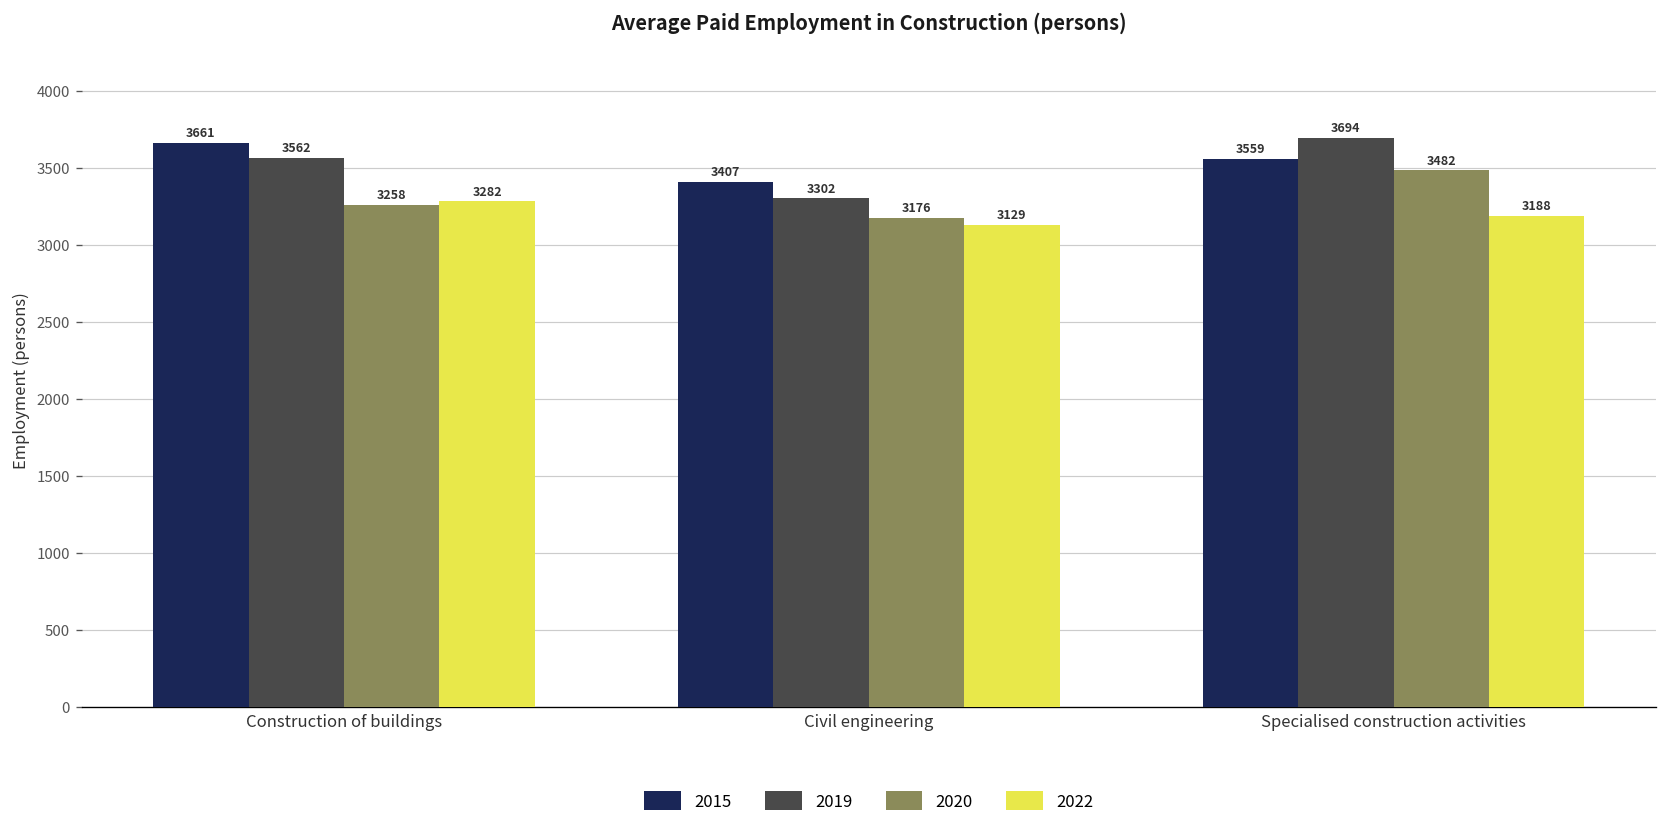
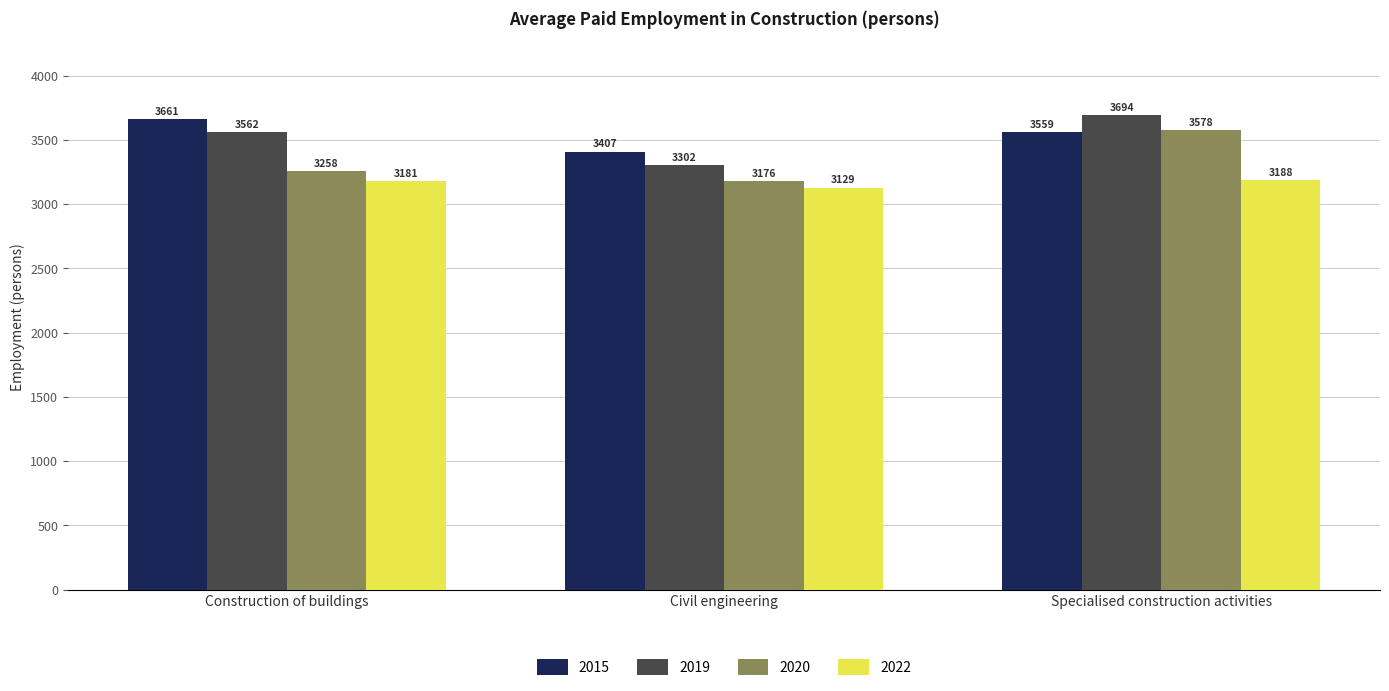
  {
    "2015": {
      "Construction of buildings": 3661,
      "Civil engineering": 3407,
      "Specialised construction activities": 3559
    },
    "2019": {
      "Construction of buildings": 3562,
      "Civil engineering": 3302,
      "Specialised construction activities": 3694
    },
    "2020": {
      "Construction of buildings": 3258,
      "Civil engineering": 3176,
-     "Specialised construction activities": 3482
+     "Specialised construction activities": 3578
    },
    "2022": {
-     "Construction of buildings": 3282,
+     "Construction of buildings": 3181,
      "Civil engineering": 3129,
      "Specialised construction activities": 3188
    }
  }
